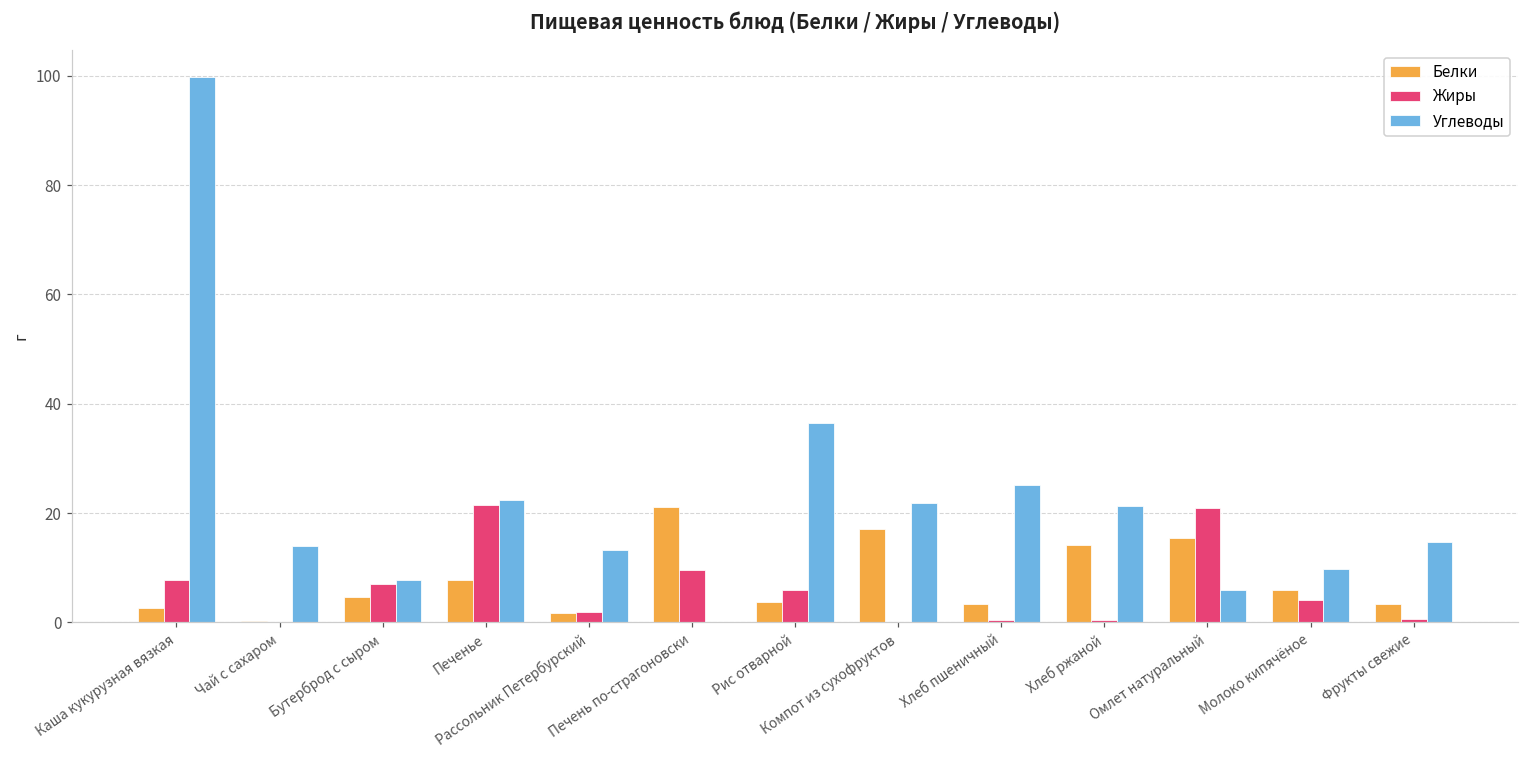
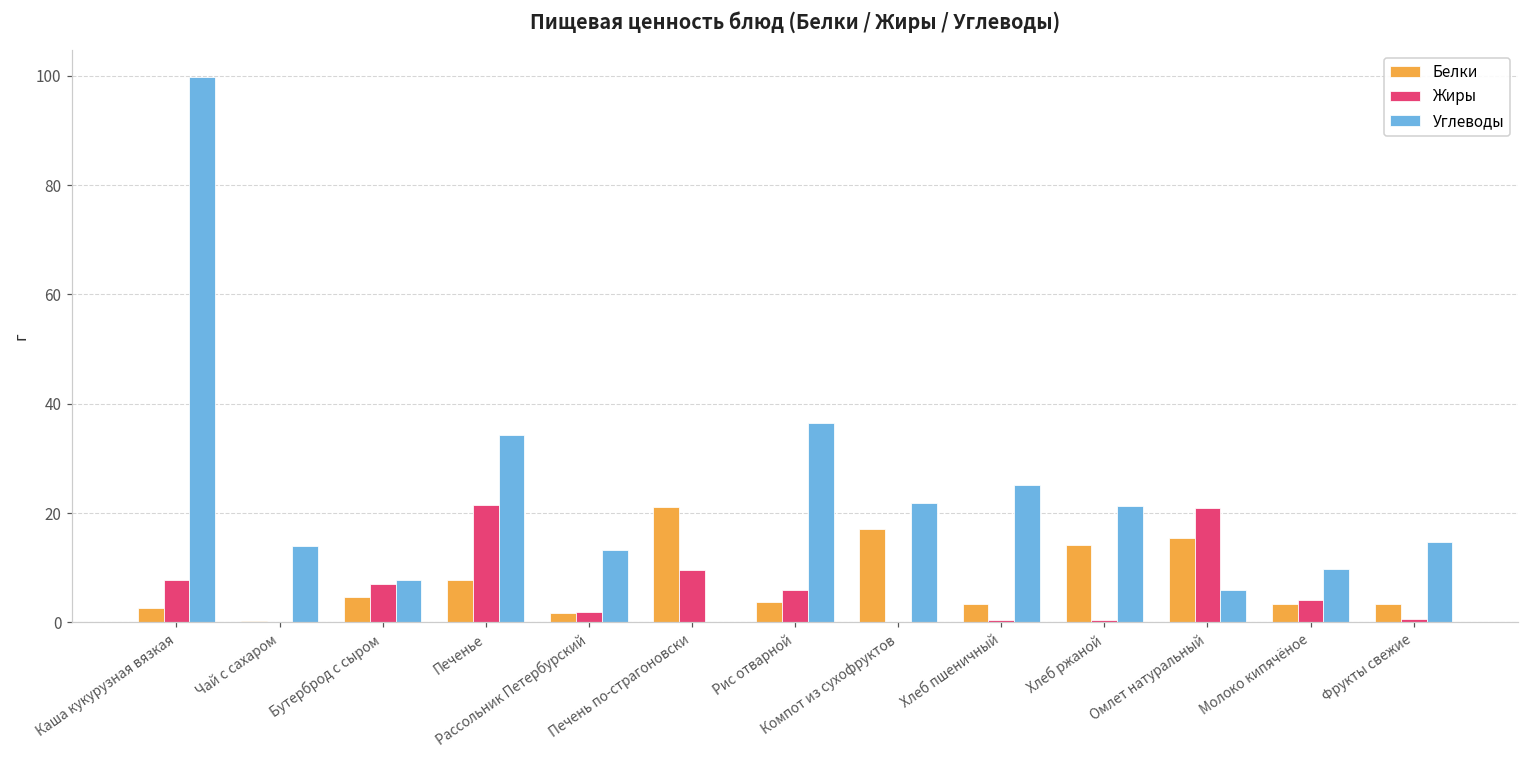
  {
    "Белки": {
      "Каша кукурузная вязкая": 3,
      "Бутерброд с сыром": 5,
      "Печенье": 8,
      "Рассольник Петербурский": 2,
      "Печень по-страгоновски": 21,
      "Рис отварной": 4,
      "Компот из сухофруктов": 17,
      "Хлеб пшеничный": 3,
      "Хлеб ржаной": 14,
      "Омлет натуральный": 15,
-     "Молоко кипячёное": 6,
+     "Молоко кипячёное": 3,
      "Фрукты свежие": 3
    },
    "Жиры": {
      "Каша кукурузная вязкая": 8,
      "Чай с сахаром": 0,
      "Бутерброд с сыром": 7,
      "Печенье": 21,
      "Рассольник Петербурский": 2,
      "Печень по-страгоновски": 10,
      "Рис отварной": 6,
      "Компот из сухофруктов": 0,
      "Омлет натуральный": 21,
      "Молоко кипячёное": 4,
      "Фрукты свежие": 1
    },
    "Углеводы": {
      "Каша кукурузная вязкая": 100,
      "Чай с сахаром": 14,
      "Бутерброд с сыром": 8,
-     "Печенье": 22,
+     "Печенье": 34,
      "Рассольник Петербурский": 13,
      "Рис отварной": 36,
      "Компот из сухофруктов": 22,
      "Хлеб пшеничный": 25,
      "Хлеб ржаной": 21,
      "Омлет натуральный": 6,
      "Молоко кипячёное": 10,
      "Фрукты свежие": 15
    }
  }
